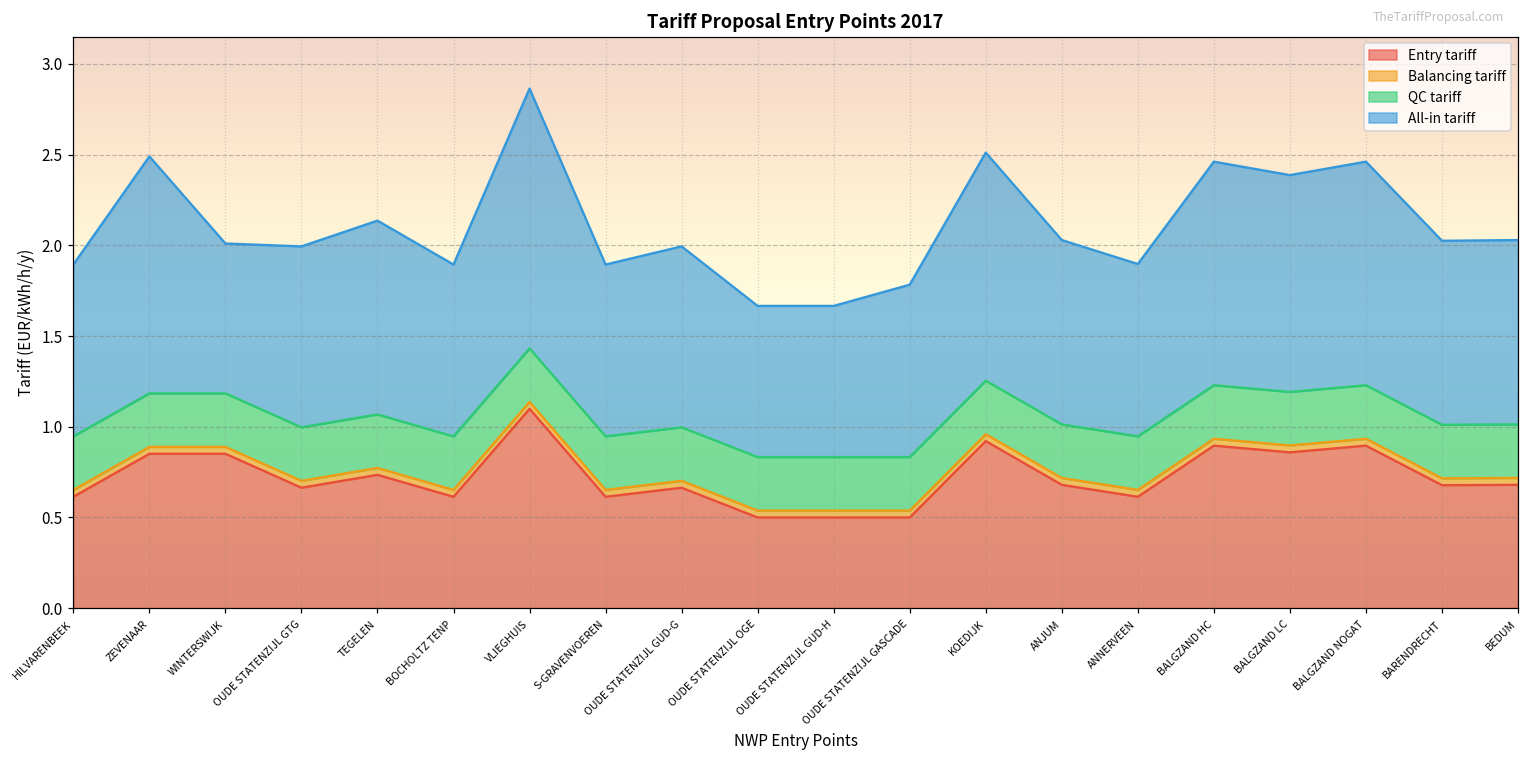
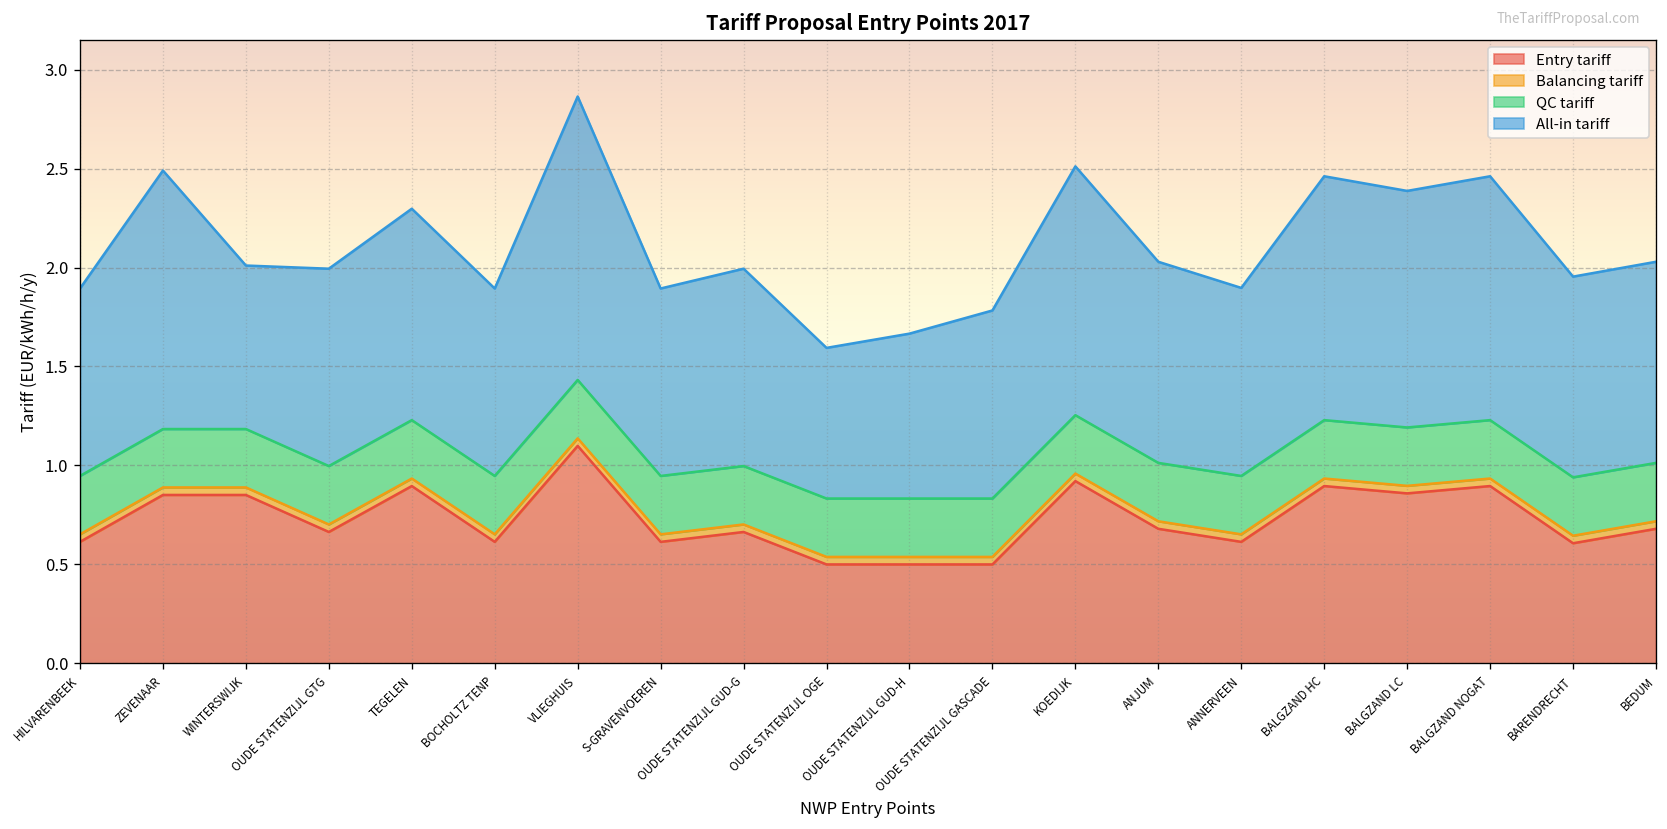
  {
    "Entry tariff": {
      "HILVARENBEEK": 0.61,
      "ZEVENAAR": 0.85,
      "WINTERSWIJK": 0.85,
      "OUDE STATENZIJL GTG": 0.66,
-     "TEGELEN": 0.74,
+     "TEGELEN": 0.90,
      "BOCHOLTZ TENP": 0.61,
      "VLIEGHUIS": 1.10,
      "S-GRAVENVOEREN": 0.61,
      "OUDE STATENZIJL GUD-G": 0.66,
      "OUDE STATENZIJL OGE": 0.50,
      "OUDE STATENZIJL GUD-H": 0.50,
      "OUDE STATENZIJL GASCADE": 0.50,
      "KOEDIJK": 0.92,
      "ANJUM": 0.68,
      "ANNERVEEN": 0.61,
      "BALGZAND HC": 0.90,
      "BALGZAND LC": 0.86,
      "BALGZAND NOGAT": 0.90,
-     "BARENDRECHT": 0.68,
+     "BARENDRECHT": 0.61,
      "BEDUM": 0.68
    },
    "Balancing tariff": {
      "HILVARENBEEK": 0.04,
      "ZEVENAAR": 0.04,
      "WINTERSWIJK": 0.04,
      "OUDE STATENZIJL GTG": 0.04,
      "TEGELEN": 0.04,
      "BOCHOLTZ TENP": 0.04,
      "VLIEGHUIS": 0.04,
      "S-GRAVENVOEREN": 0.04,
      "OUDE STATENZIJL GUD-G": 0.04,
      "OUDE STATENZIJL OGE": 0.04,
      "OUDE STATENZIJL GUD-H": 0.04,
      "OUDE STATENZIJL GASCADE": 0.04,
      "KOEDIJK": 0.04,
      "ANJUM": 0.04,
      "ANNERVEEN": 0.04,
      "BALGZAND HC": 0.04,
      "BALGZAND LC": 0.04,
      "BALGZAND NOGAT": 0.04,
      "BARENDRECHT": 0.04,
      "BEDUM": 0.04
    },
    "QC tariff": {
      "HILVARENBEEK": 0.30,
      "ZEVENAAR": 0.29,
      "WINTERSWIJK": 0.29,
      "OUDE STATENZIJL GTG": 0.30,
      "TEGELEN": 0.30,
      "BOCHOLTZ TENP": 0.30,
      "VLIEGHUIS": 0.29,
      "S-GRAVENVOEREN": 0.30,
      "OUDE STATENZIJL GUD-G": 0.30,
      "OUDE STATENZIJL OGE": 0.29,
      "OUDE STATENZIJL GUD-H": 0.29,
      "OUDE STATENZIJL GASCADE": 0.29,
      "KOEDIJK": 0.29,
      "ANJUM": 0.30,
      "ANNERVEEN": 0.30,
      "BALGZAND HC": 0.30,
      "BALGZAND LC": 0.29,
      "BALGZAND NOGAT": 0.30,
      "BARENDRECHT": 0.29,
      "BEDUM": 0.30
    },
    "All-in tariff": {
      "HILVARENBEEK": 0.95,
      "ZEVENAAR": 1.31,
      "WINTERSWIJK": 0.83,
      "OUDE STATENZIJL GTG": 1.00,
      "TEGELEN": 1.07,
      "BOCHOLTZ TENP": 0.95,
      "VLIEGHUIS": 1.43,
      "S-GRAVENVOEREN": 0.95,
      "OUDE STATENZIJL GUD-G": 1.00,
-     "OUDE STATENZIJL OGE": 0.83,
+     "OUDE STATENZIJL OGE": 0.76,
      "OUDE STATENZIJL GUD-H": 0.83,
      "OUDE STATENZIJL GASCADE": 0.95,
      "KOEDIJK": 1.26,
      "ANJUM": 1.02,
      "ANNERVEEN": 0.95,
      "BALGZAND HC": 1.23,
      "BALGZAND LC": 1.20,
      "BALGZAND NOGAT": 1.23,
      "BARENDRECHT": 1.01,
      "BEDUM": 1.02
    }
  }
